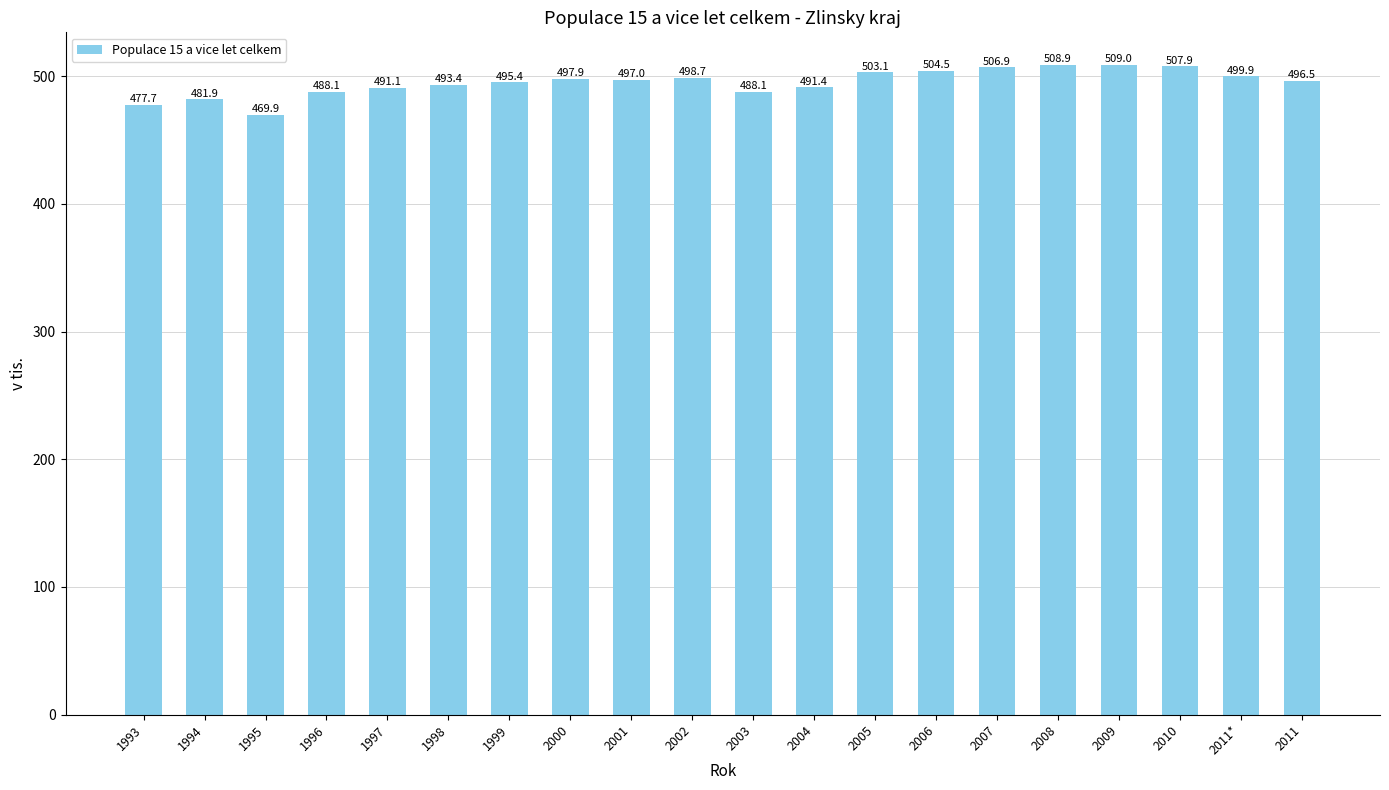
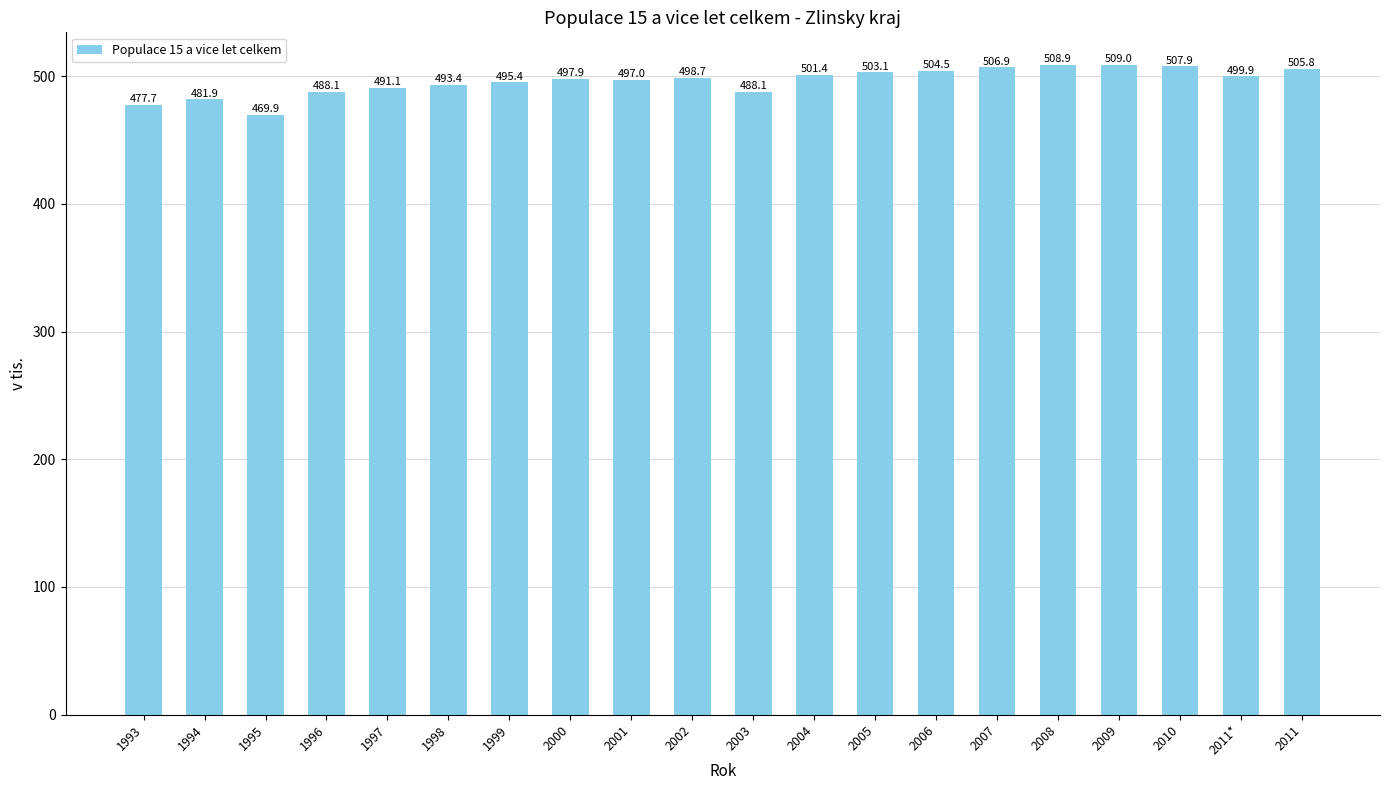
  {
    "1993": 477.7,
    "1994": 481.9,
    "1995": 469.9,
    "1996": 488.1,
    "1997": 491.1,
    "1998": 493.4,
    "1999": 495.4,
    "2000": 497.9,
    "2001": 497.0,
    "2002": 498.7,
    "2003": 488.1,
-   "2004": 491.4,
+   "2004": 501.4,
    "2005": 503.1,
    "2006": 504.5,
    "2007": 506.9,
    "2008": 508.9,
    "2009": 509.0,
    "2010": 507.9,
    "2011*": 499.9,
-   "2011": 496.5
+   "2011": 505.8
  }
